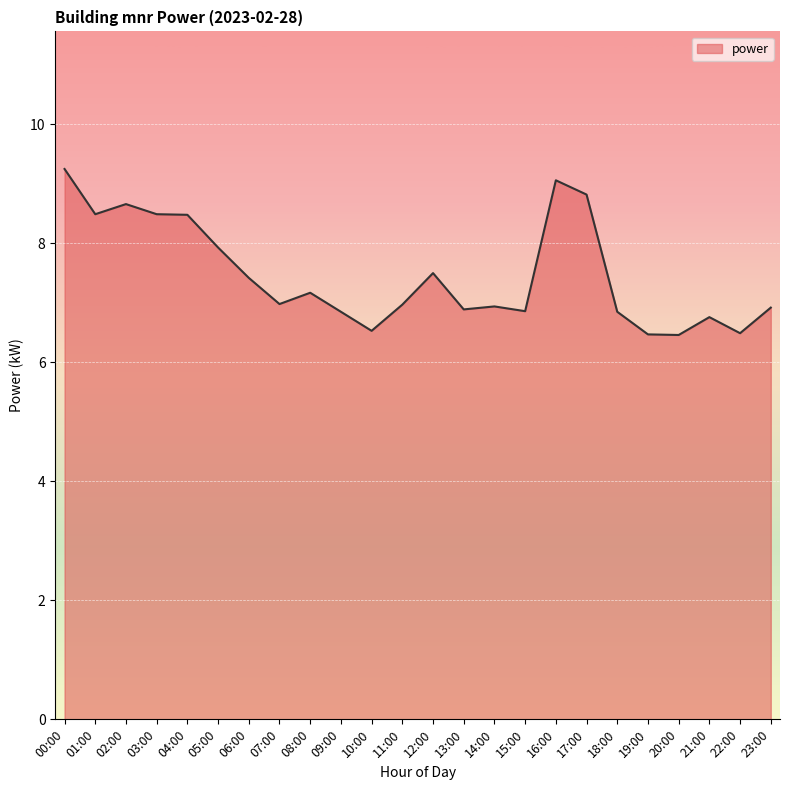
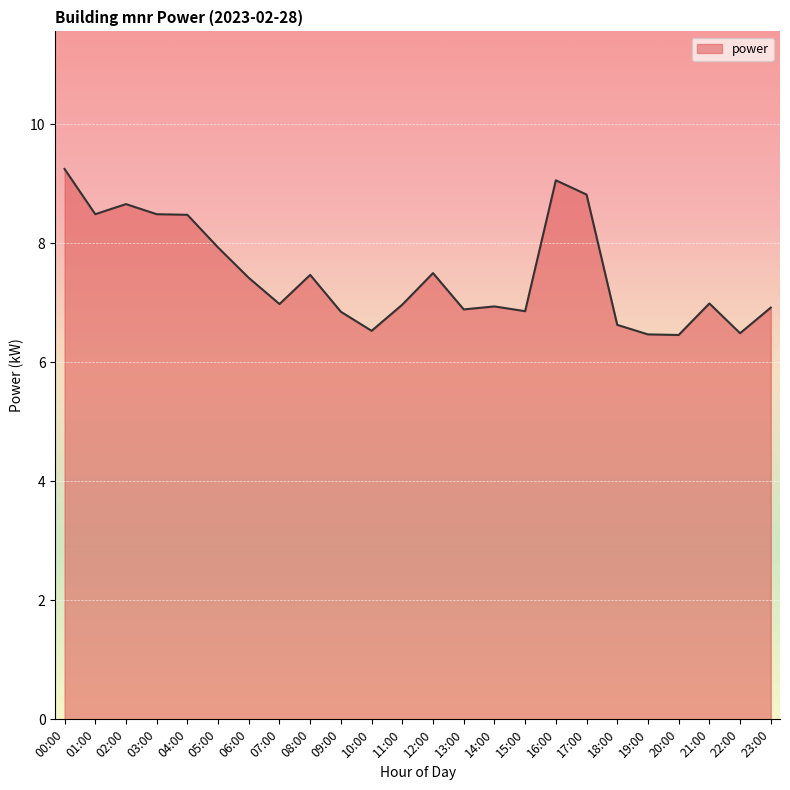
  {
    "00:00": 9.3,
    "01:00": 8.5,
    "02:00": 8.7,
    "03:00": 8.5,
    "04:00": 8.5,
    "05:00": 7.9,
    "06:00": 7.4,
    "07:00": 7.0,
-   "08:00": 7.2,
+   "08:00": 7.5,
    "09:00": 6.9,
    "10:00": 6.5,
    "11:00": 7.0,
    "12:00": 7.5,
    "13:00": 6.9,
    "14:00": 6.9,
    "15:00": 6.9,
    "16:00": 9.1,
    "17:00": 8.8,
-   "18:00": 6.9,
+   "18:00": 6.6,
    "19:00": 6.5,
    "20:00": 6.5,
-   "21:00": 6.8,
+   "21:00": 7.0,
    "22:00": 6.5,
    "23:00": 6.9
  }
